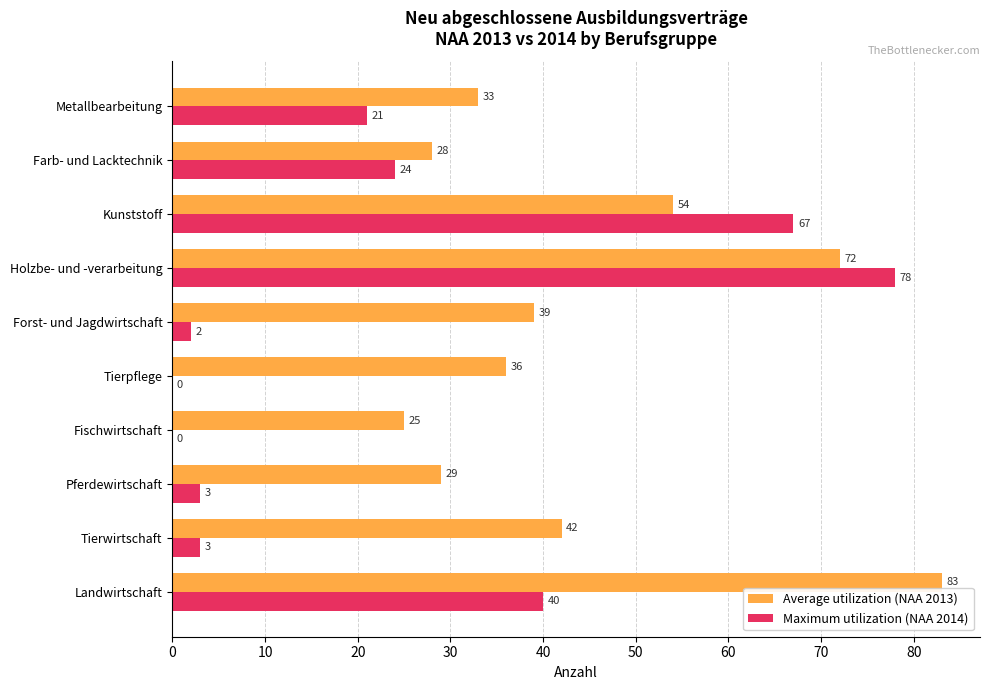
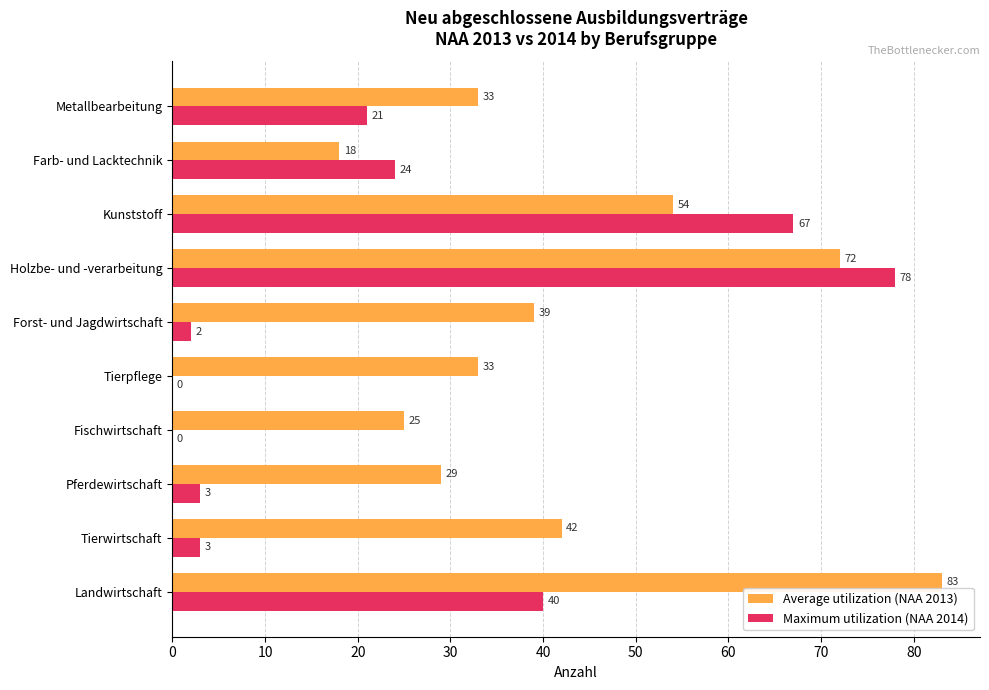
  {
    "Average utilization (NAA 2013)": {
      "Metallbearbeitung": 33,
-     "Farb- und Lacktechnik": 28,
+     "Farb- und Lacktechnik": 18,
      "Kunststoff": 54,
      "Holzbe- und -verarbeitung": 72,
      "Forst- und Jagdwirtschaft": 39,
-     "Tierpflege": 36,
+     "Tierpflege": 33,
      "Fischwirtschaft": 25,
      "Pferdewirtschaft": 29,
      "Tierwirtschaft": 42,
      "Landwirtschaft": 83
    },
    "Maximum utilization (NAA 2014)": {
      "Metallbearbeitung": 21,
      "Farb- und Lacktechnik": 24,
      "Kunststoff": 67,
      "Holzbe- und -verarbeitung": 78,
      "Forst- und Jagdwirtschaft": 2,
      "Tierpflege": 0,
      "Fischwirtschaft": 0,
      "Pferdewirtschaft": 3,
      "Tierwirtschaft": 3,
      "Landwirtschaft": 40
    }
  }
